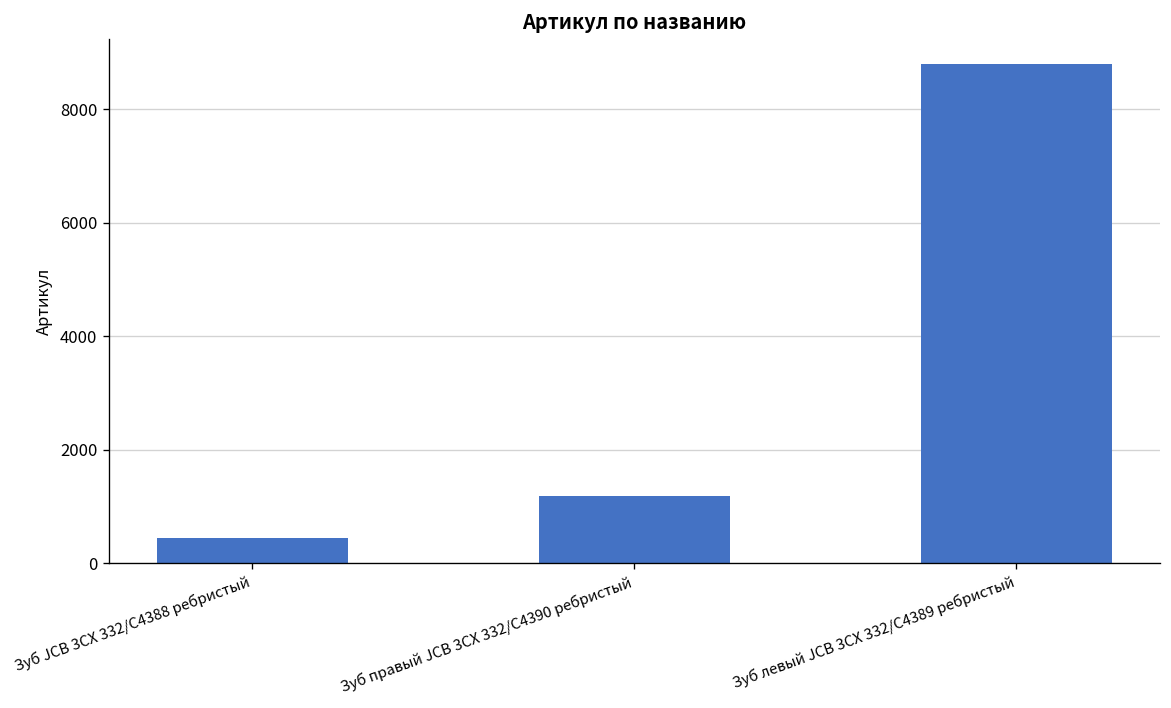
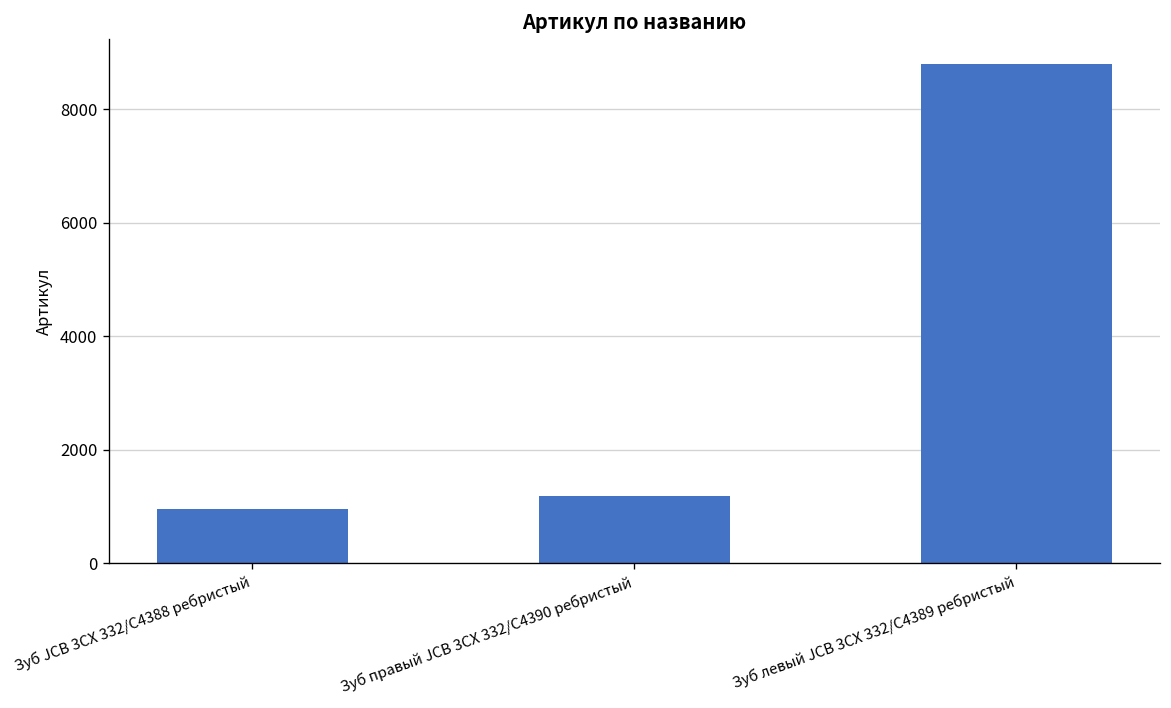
  {
-   "Зуб JCB 3CX 332/C4388 ребристый": 400,
+   "Зуб JCB 3CX 332/C4388 ребристый": 1000,
    "Зуб правый JCB 3CX 332/C4390 ребристый": 1200,
    "Зуб левый JCB 3CX 332/C4389 ребристый": 8800
  }
